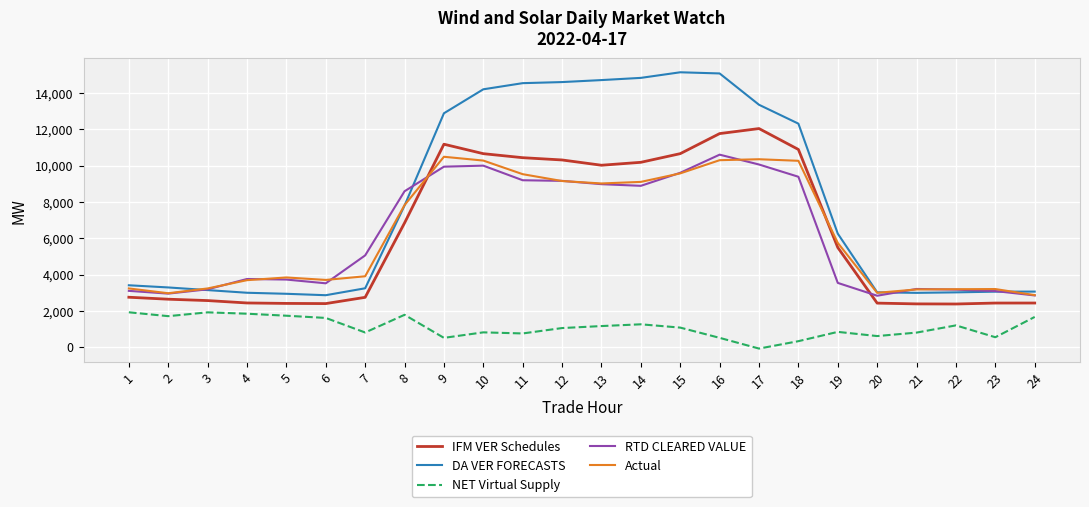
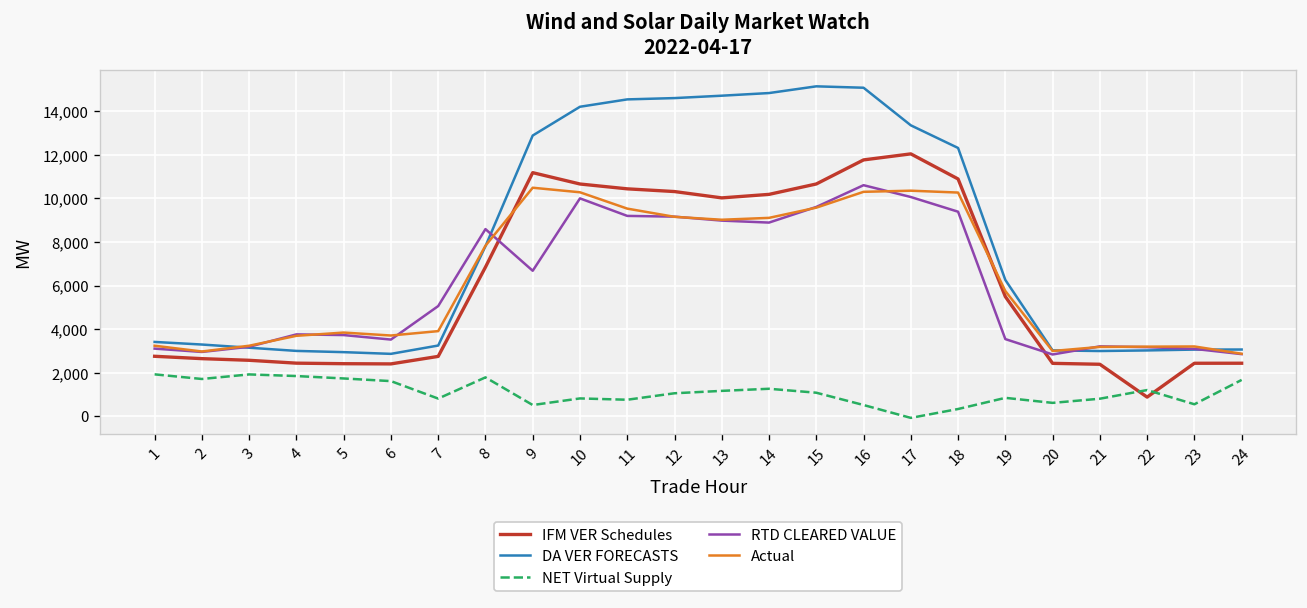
  {
    "IFM VER Schedules": {
      "1": "2,800",
      "2": "2,600",
      "3": "2,600",
      "4": "2,400",
      "5": "2,400",
      "6": "2,400",
      "7": "2,700",
      "8": "6,800",
      "9": "11,200",
      "10": "10,700",
      "11": "10,400",
      "12": "10,300",
      "13": "10,000",
      "14": "10,200",
      "15": "10,700",
      "16": "11,800",
      "17": "12,000",
      "18": "10,900",
      "19": "5,500",
      "20": "2,400",
      "21": "2,400",
-     "22": "2,400",
+     "22": "900",
      "23": "2,400",
      "24": "2,400"
    },
    "DA VER FORECASTS": {
      "1": "3,400",
      "2": "3,300",
      "4": "3,000",
      "5": "2,900",
      "6": "2,900",
      "7": "3,200",
      "9": "12,900",
      "10": "14,200",
      "11": "14,500",
      "12": "14,600",
      "13": "14,700",
      "14": "14,800",
      "15": "15,100",
      "16": "15,100",
      "17": "13,300",
      "18": "12,300",
      "19": "6,300",
      "21": "3,000",
      "22": "3,000",
      "24": "3,100"
    },
    "NET Virtual Supply": {
      "1": "1,900",
      "2": "1,700",
      "3": "1,900",
      "4": "1,800",
      "5": "1,700",
      "6": "1,600",
      "7": "800",
      "8": "1,800",
      "9": "500",
      "10": "800",
      "11": "800",
      "12": "1,100",
      "13": "1,200",
      "14": "1,300",
      "15": "1,100",
      "16": "500",
      "17": "-100",
      "18": "300",
      "19": "800",
      "20": "600",
      "21": "800",
      "22": "1,200",
      "23": "600",
      "24": "1,700"
    },
    "RTD CLEARED VALUE": {
      "6": "3,500",
      "7": "5,100",
      "8": "8,600",
-     "9": "9,900",
+     "9": "6,700",
      "10": "10,000",
      "11": "9,200",
      "14": "8,900",
      "16": "10,600",
      "17": "10,100",
      "18": "9,400",
      "19": "3,500",
      "20": "2,800"
    },
    "Actual": {
      "6": "3,700",
      "7": "3,900",
      "9": "10,500",
      "10": "10,300",
      "11": "9,500",
      "14": "9,100",
      "16": "10,300",
      "17": "10,400",
      "18": "10,300",
      "19": "5,700"
    }
  }
